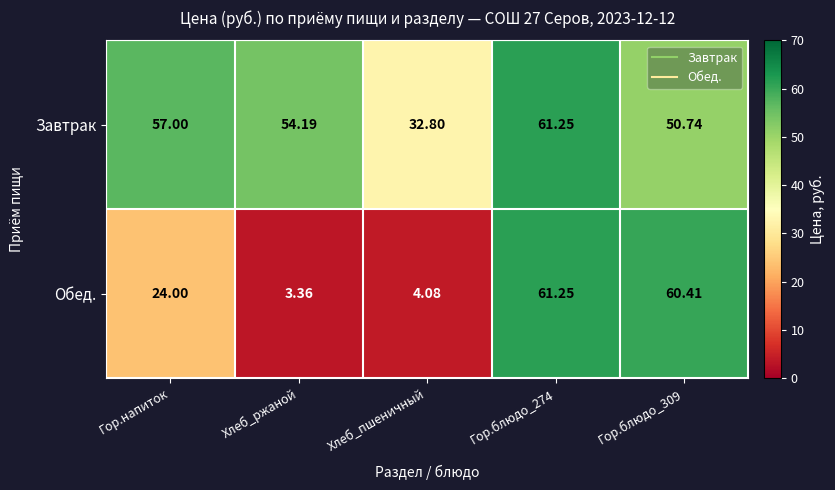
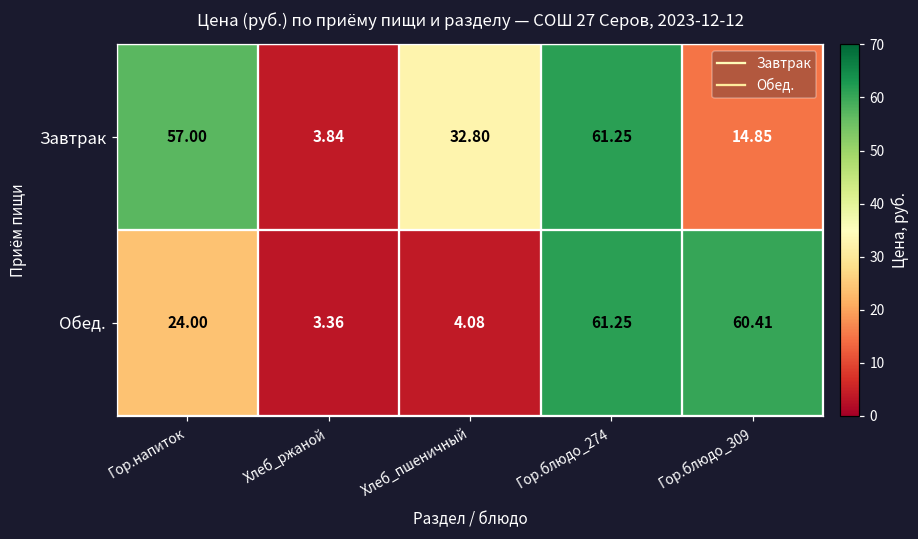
  {
    "Завтрак": {
      "Гор.напиток": 57.00,
-     "Хлеб_ржаной": 54.19,
+     "Хлеб_ржаной": 3.84,
      "Хлеб_пшеничный": 32.80,
      "Гор.блюдо_274": 61.25,
-     "Гор.блюдо_309": 50.74
+     "Гор.блюдо_309": 14.85
    },
    "Обед.": {
      "Гор.напиток": 24.00,
      "Хлеб_ржаной": 3.36,
      "Хлеб_пшеничный": 4.08,
      "Гор.блюдо_274": 61.25,
      "Гор.блюдо_309": 60.41
    }
  }
